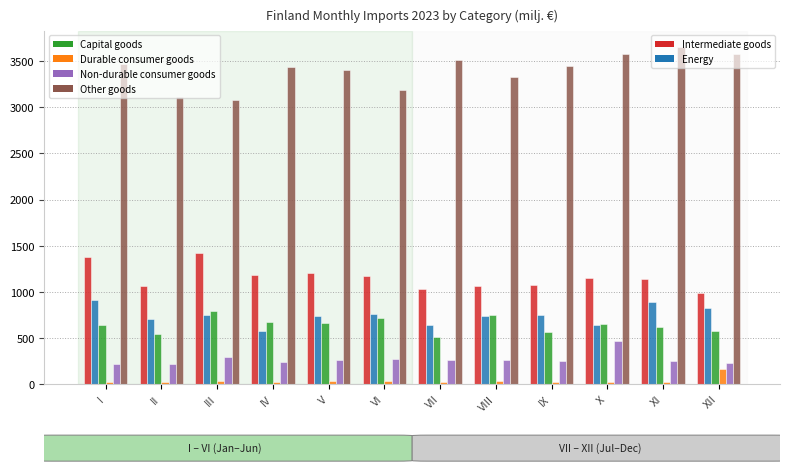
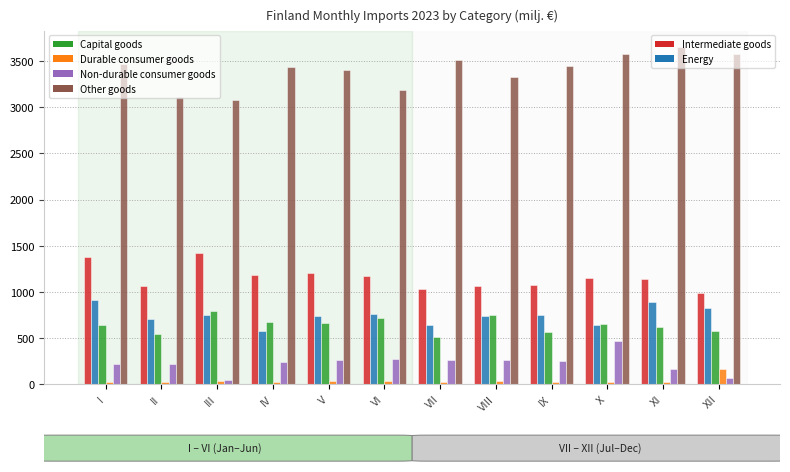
  {
    "Capital goods": {
      "I": 600,
      "II": 500,
      "III": 800,
      "IV": 700,
      "V": 700,
      "VI": 700,
      "VII": 500,
      "VIII": 800,
      "IX": 600,
      "X": 700,
      "XI": 600,
      "XII": 600
    },
    "Durable consumer goods": {
      "III": 0,
      "V": 0,
      "VI": 0,
      "VIII": 0,
      "X": 0,
      "XII": 200
    },
    "Non-durable consumer goods": {
      "I": 200,
      "II": 200,
-     "III": 300,
+     "III": 0,
      "IV": 200,
      "V": 300,
      "VI": 300,
      "VII": 300,
      "VIII": 300,
      "IX": 200,
      "X": 500,
-     "XI": 300,
-     "XII": 200
+     "XI": 200,
+     "XII": 100
    },
    "Other goods": {
      "III": 3100,
      "IV": 3400,
      "V": 3400,
      "VI": 3200,
      "VII": 3500,
      "VIII": 3300,
      "IX": 3500,
      "X": 3600,
      "XI": 3600,
      "XII": 3600
    }
  }
